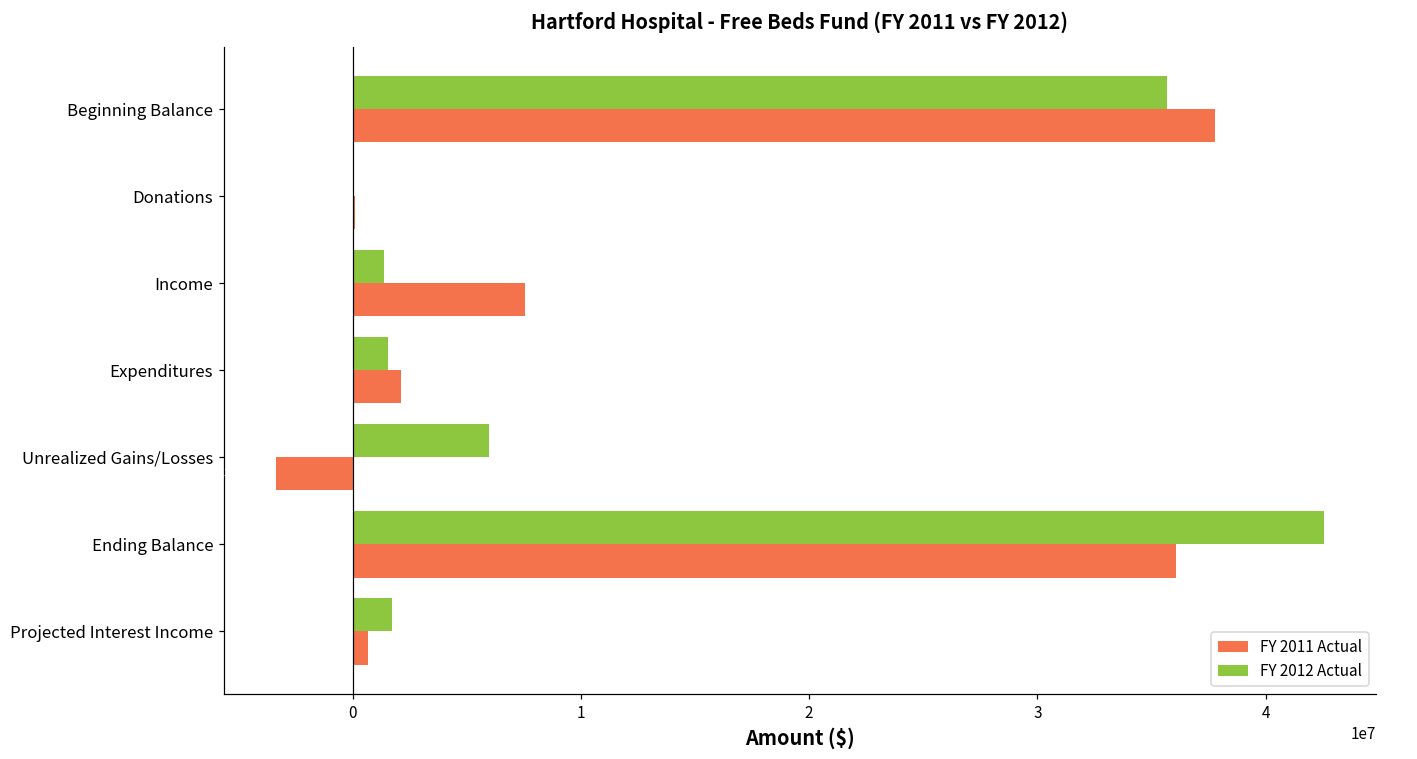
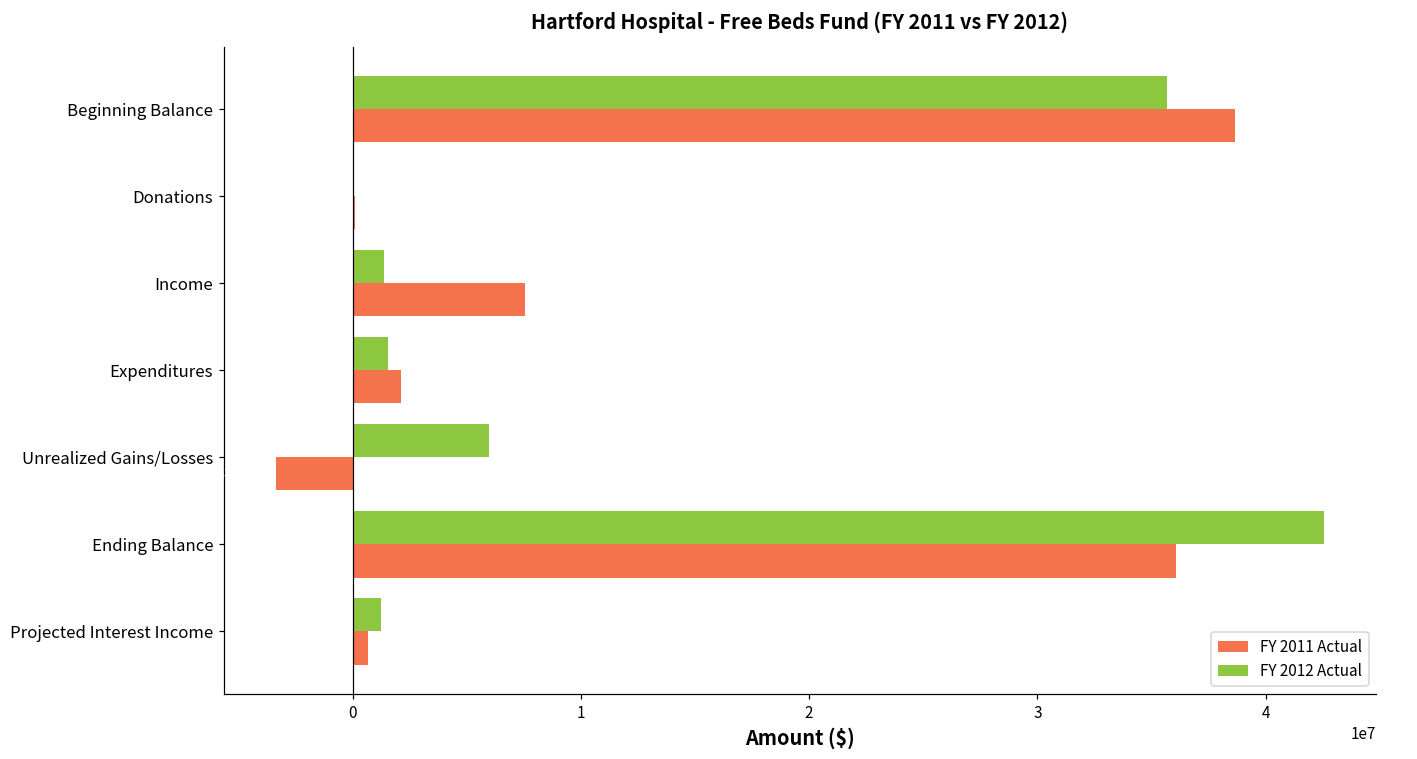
  {
    "FY 2011 Actual": {
-     "Beginning Balance": 37800000,
+     "Beginning Balance": 38700000,
      "Income": 7600000,
      "Expenditures": 2100000,
      "Unrealized Gains/Losses": -3400000,
      "Ending Balance": 36100000,
      "Projected Interest Income": 700000
    },
    "FY 2012 Actual": {
      "Beginning Balance": 35700000,
      "Income": 1400000,
      "Expenditures": 1500000,
      "Unrealized Gains/Losses": 6000000,
      "Ending Balance": 42600000,
-     "Projected Interest Income": 1700000
+     "Projected Interest Income": 1200000
    }
  }
